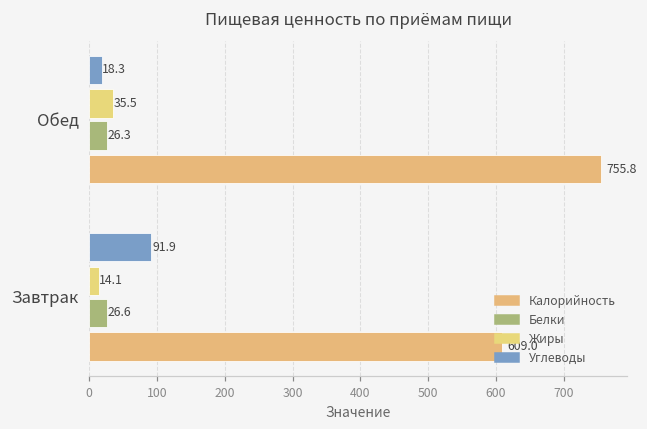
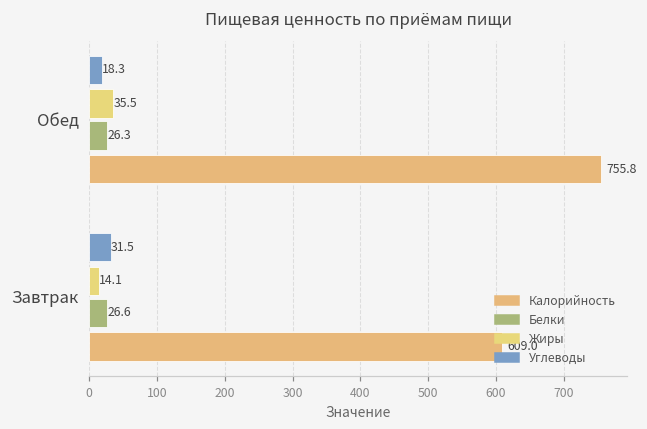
  {
    "Белки": {
      "Обед": 26.3,
      "Завтрак": 26.6
    },
    "Углеводы": {
      "Обед": 18.3,
-     "Завтрак": 91.9
+     "Завтрак": 31.5
    }
  }
